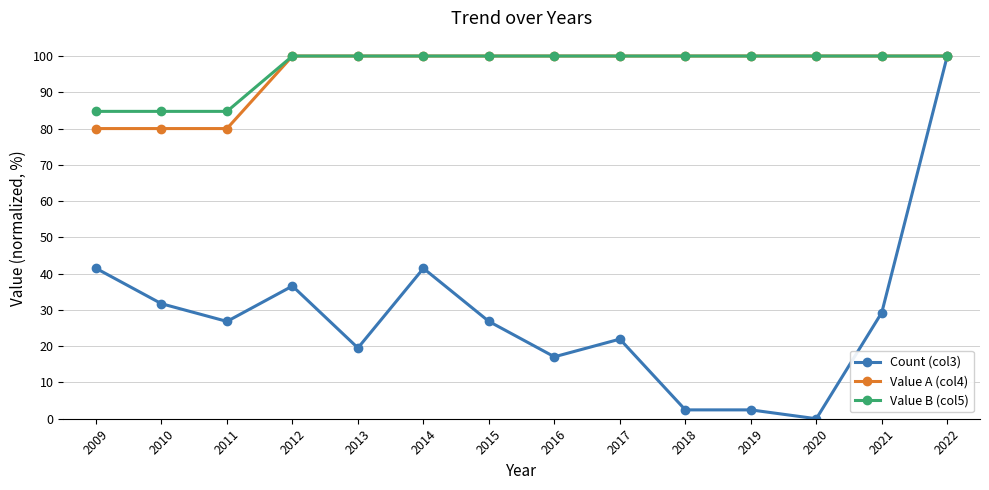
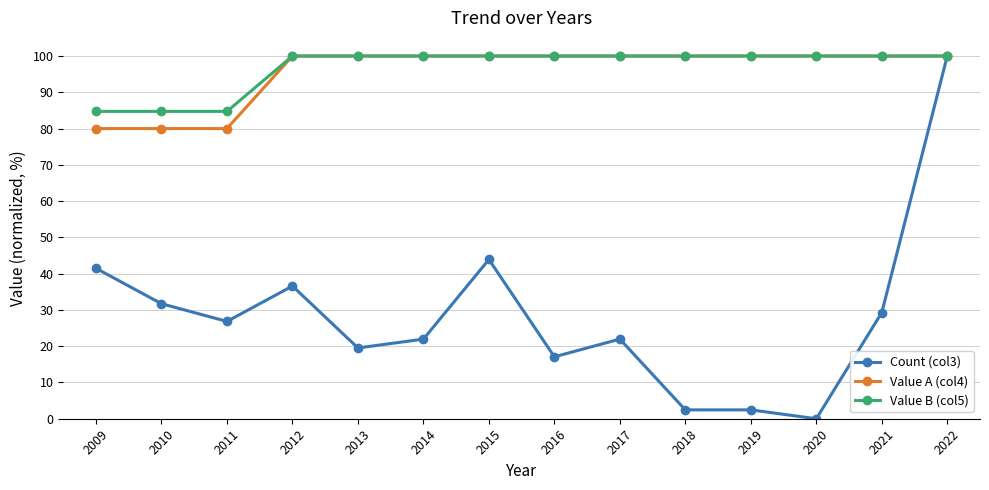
  {
    "Count (col3)": {
      "2009": 41,
      "2010": 32,
      "2011": 27,
      "2012": 37,
      "2013": 20,
-     "2014": 41,
-     "2015": 27,
+     "2014": 22,
+     "2015": 44,
      "2016": 17,
      "2017": 22,
      "2018": 2,
      "2019": 2,
      "2020": 0,
      "2021": 29
    },
    "Value A (col4)": {
      "2009": 80,
      "2010": 80,
      "2011": 80
    },
    "Value B (col5)": {
      "2009": 85,
      "2010": 85,
      "2011": 85
    }
  }
